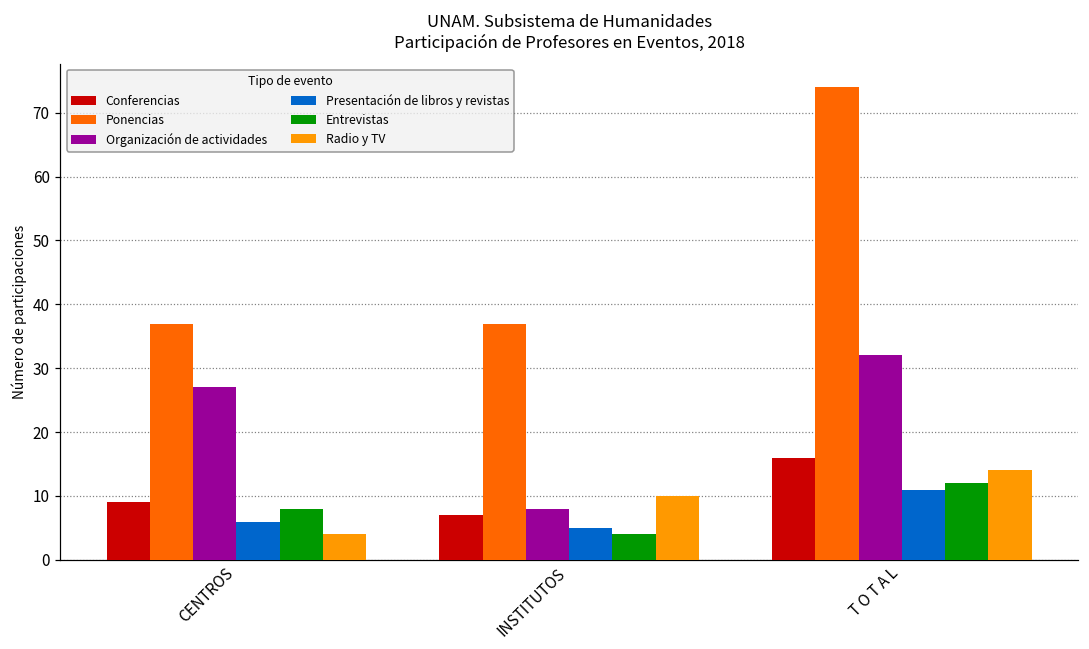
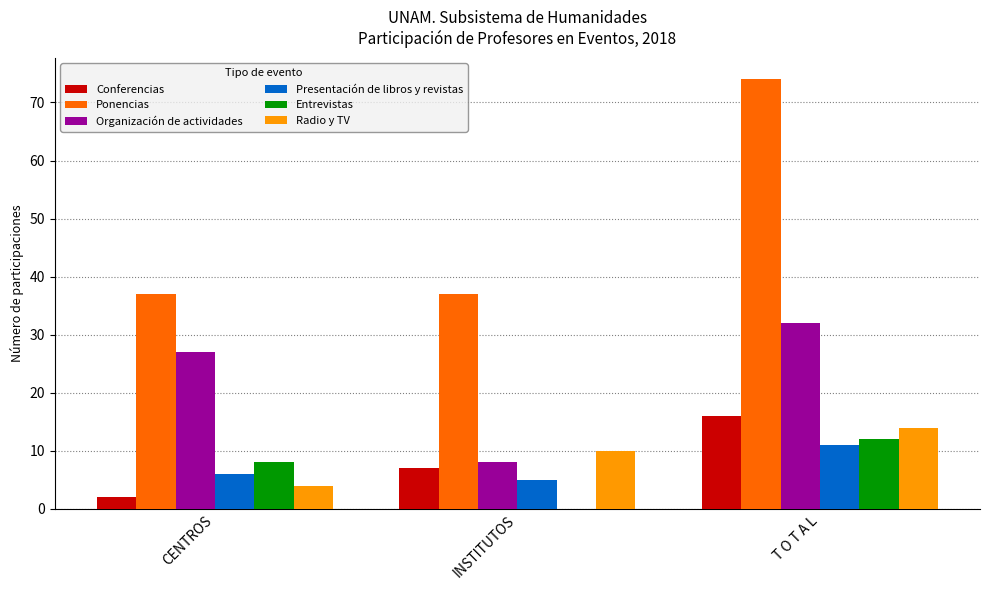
  {
    "Conferencias": {
-     "CENTROS": 9,
+     "CENTROS": 2,
      "INSTITUTOS": 7,
      "T O T A L": 16
    },
    "Organización de actividades": {
      "CENTROS": 27,
      "INSTITUTOS": 8,
      "T O T A L": 32
    },
    "Presentación de libros y revistas": {
      "CENTROS": 6,
      "INSTITUTOS": 5,
      "T O T A L": 11
    },
    "Entrevistas": {
      "CENTROS": 8,
-     "INSTITUTOS": 4,
+     "INSTITUTOS": 0,
      "T O T A L": 12
    }
  }
